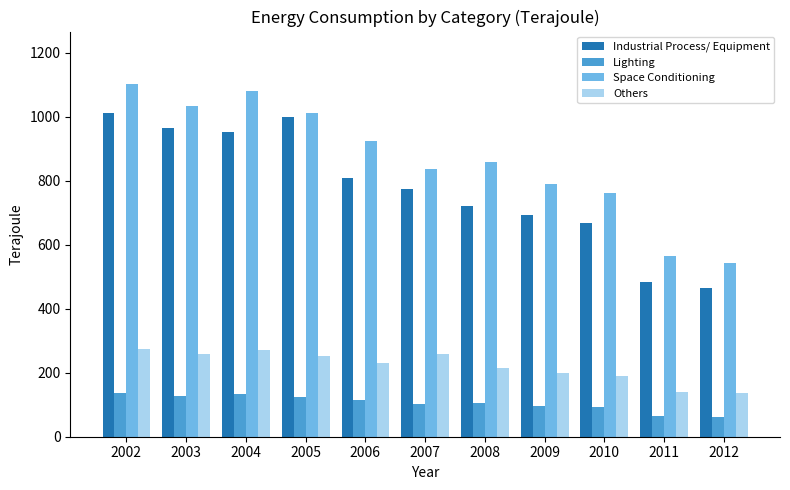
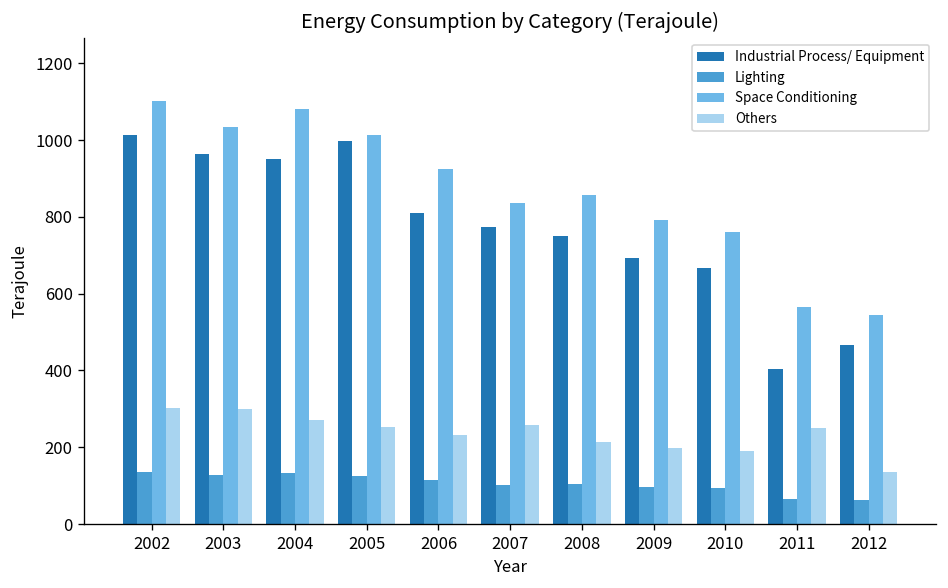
  {
    "Industrial Process/ Equipment": {
      "2002": 1010,
      "2003": 970,
      "2004": 950,
      "2005": 1000,
      "2006": 810,
      "2007": 770,
-     "2008": 720,
+     "2008": 750,
      "2009": 690,
      "2010": 670,
-     "2011": 480,
+     "2011": 400,
      "2012": 470
    },
    "Others": {
-     "2002": 280,
-     "2003": 260,
+     "2002": 300,
+     "2003": 300,
      "2004": 270,
      "2005": 250,
      "2006": 230,
      "2007": 260,
      "2008": 210,
      "2009": 200,
      "2010": 190,
-     "2011": 140,
+     "2011": 250,
      "2012": 140
    }
  }
